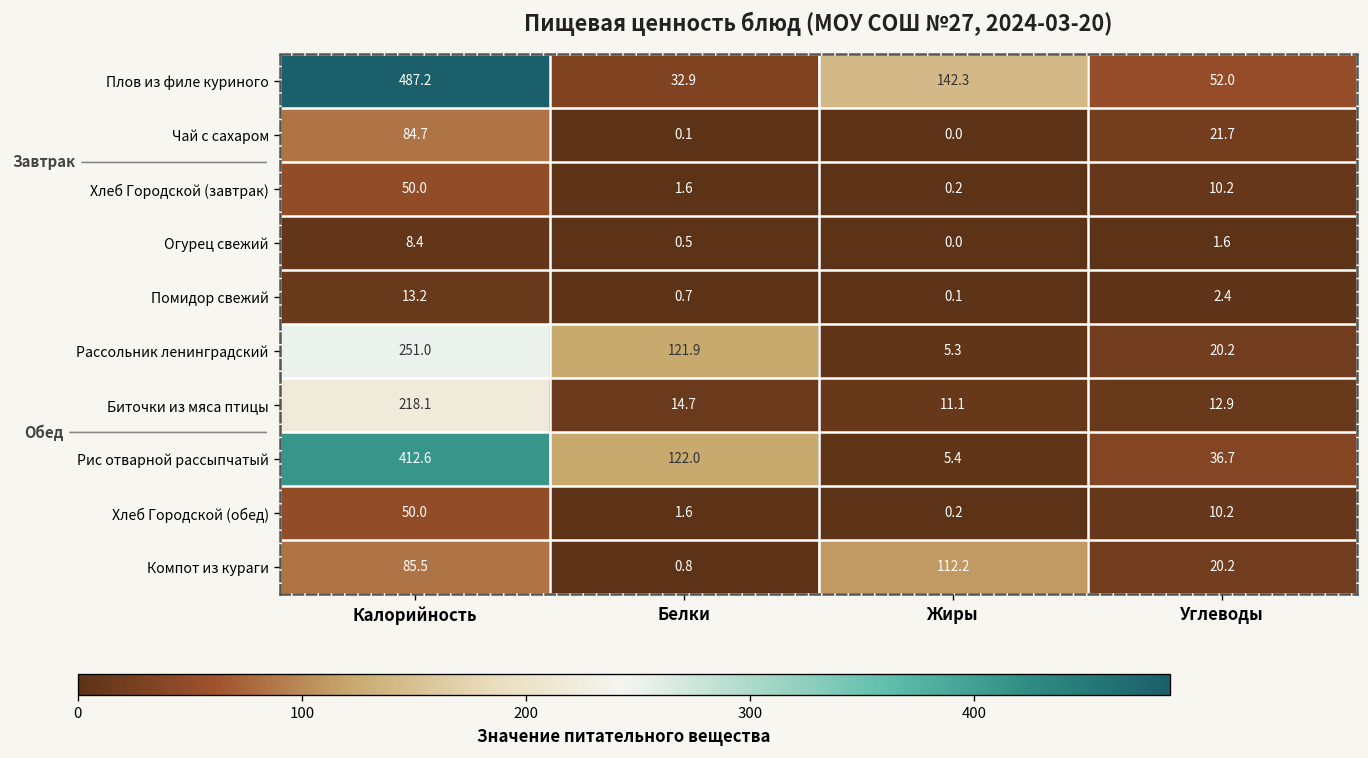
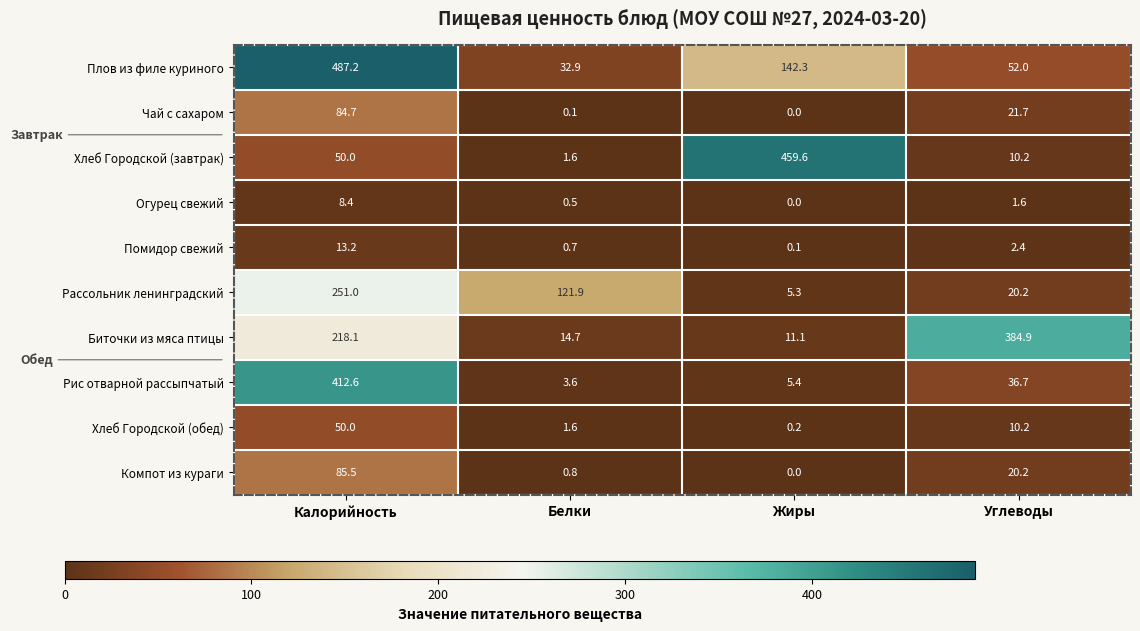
  {
    "Плов из филе куриного": {
      "Калорийность": 487.2,
      "Белки": 32.9,
      "Жиры": 142.3,
      "Углеводы": 52.0
    },
    "Чай с сахаром": {
      "Калорийность": 84.7,
      "Белки": 0.1,
      "Жиры": 0.0,
      "Углеводы": 21.7
    },
    "Хлеб Городской (завтрак)": {
      "Калорийность": 50.0,
      "Белки": 1.6,
-     "Жиры": 0.2,
+     "Жиры": 459.6,
      "Углеводы": 10.2
    },
    "Огурец свежий": {
      "Калорийность": 8.4,
      "Белки": 0.5,
      "Жиры": 0.0,
      "Углеводы": 1.6
    },
    "Помидор свежий": {
      "Калорийность": 13.2,
      "Белки": 0.7,
      "Жиры": 0.1,
      "Углеводы": 2.4
    },
    "Рассольник ленинградский": {
      "Калорийность": 251.0,
      "Белки": 121.9,
      "Жиры": 5.3,
      "Углеводы": 20.2
    },
    "Биточки из мяса птицы": {
      "Калорийность": 218.1,
      "Белки": 14.7,
      "Жиры": 11.1,
-     "Углеводы": 12.9
+     "Углеводы": 384.9
    },
    "Рис отварной рассыпчатый": {
      "Калорийность": 412.6,
-     "Белки": 122.0,
+     "Белки": 3.6,
      "Жиры": 5.4,
      "Углеводы": 36.7
    },
    "Хлеб Городской (обед)": {
      "Калорийность": 50.0,
      "Белки": 1.6,
      "Жиры": 0.2,
      "Углеводы": 10.2
    },
    "Компот из кураги": {
      "Калорийность": 85.5,
      "Белки": 0.8,
-     "Жиры": 112.2,
+     "Жиры": 0.0,
      "Углеводы": 20.2
    }
  }
